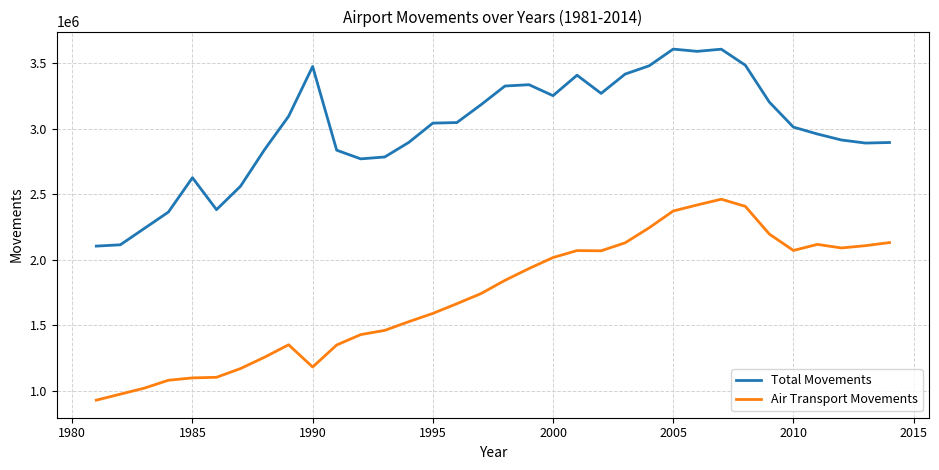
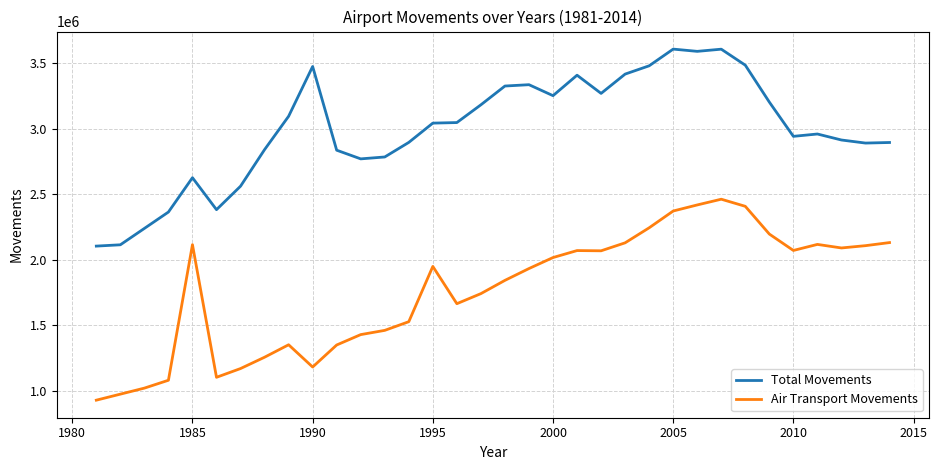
  {
    "Total Movements": {
      "1985": 2630000,
      "1990": 3470000,
      "1995": 3040000,
      "2000": 3250000,
      "2005": 3610000,
-     "2010": 3010000
+     "2010": 2940000
    },
    "Air Transport Movements": {
-     "1985": 1100000,
+     "1985": 2110000,
      "1990": 1180000,
-     "1995": 1590000,
+     "1995": 1950000,
      "2000": 2020000,
      "2005": 2370000,
      "2010": 2070000
    }
  }
